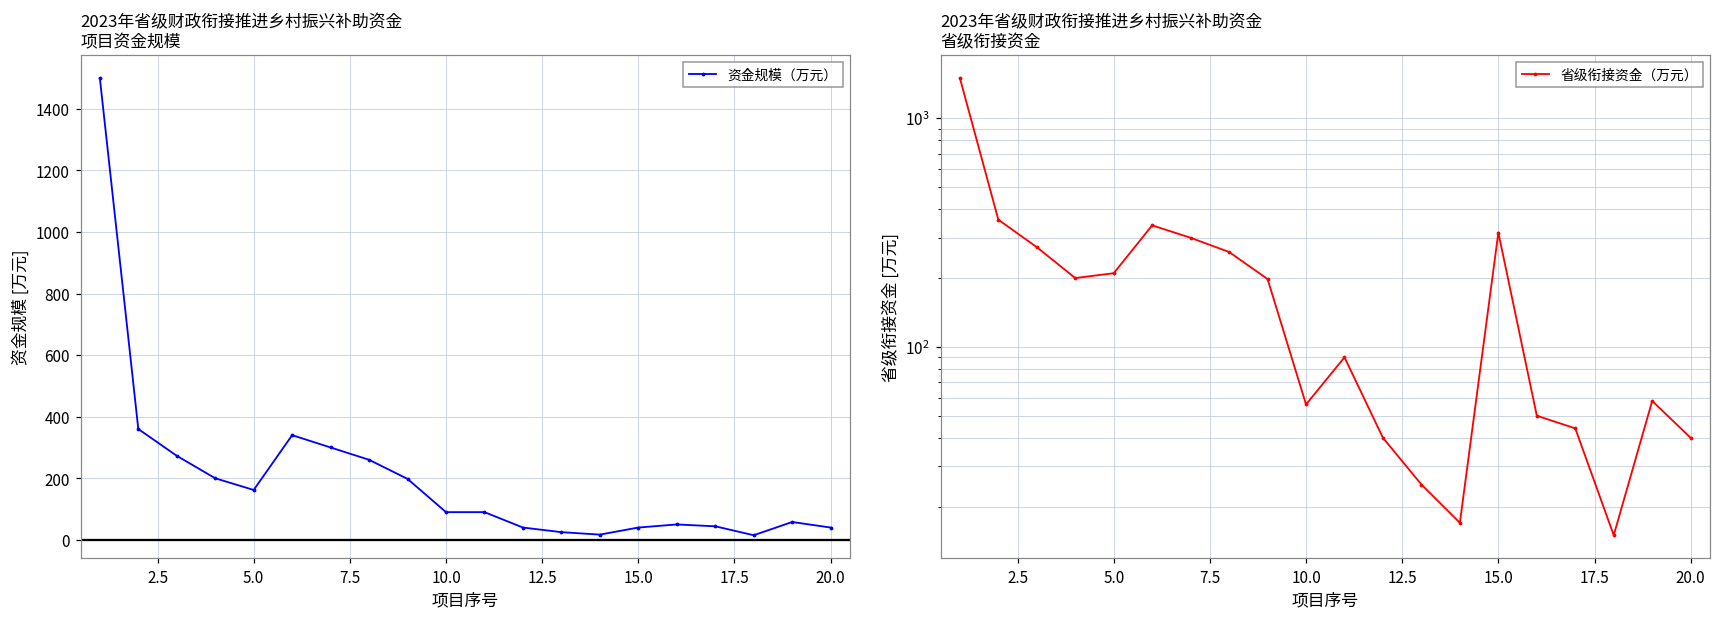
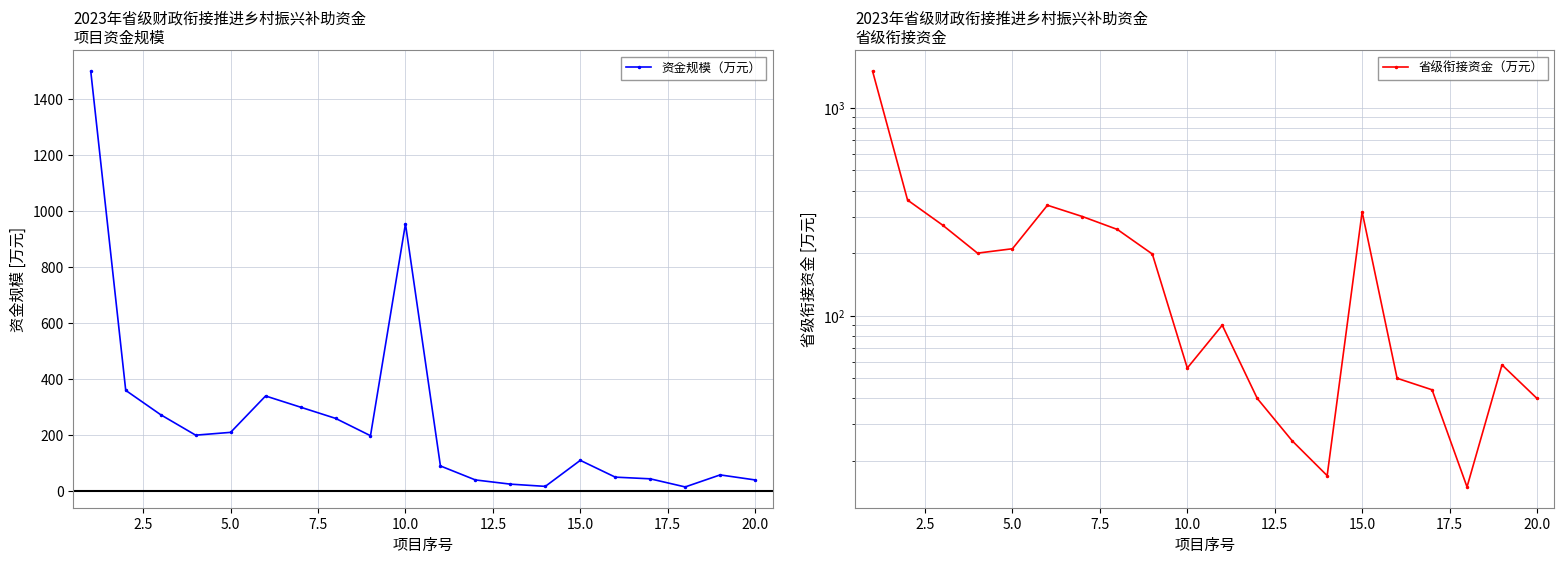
  {
    "2023年省级财政衔接推进乡村振兴补助资金 项目资金规模": {
-     "5.0": 160,
-     "10.0": 90,
-     "15.0": 40,
+     "5.0": 210,
+     "10.0": 960,
+     "15.0": 110,
      "20.0": 40
    },
    "2023年省级财政衔接推进乡村振兴补助资金 省级衔接资金": {
      "5.0": 210,
      "10.0": 56,
      "15.0": 320,
      "20.0": 40
    }
  }
